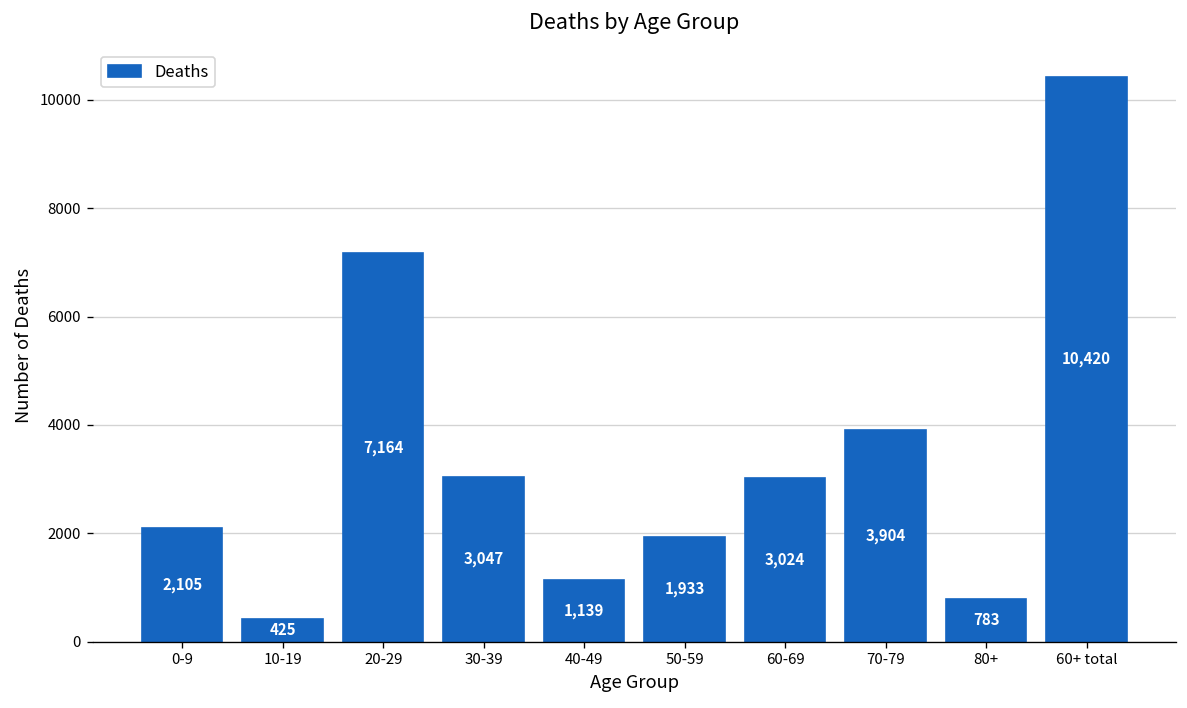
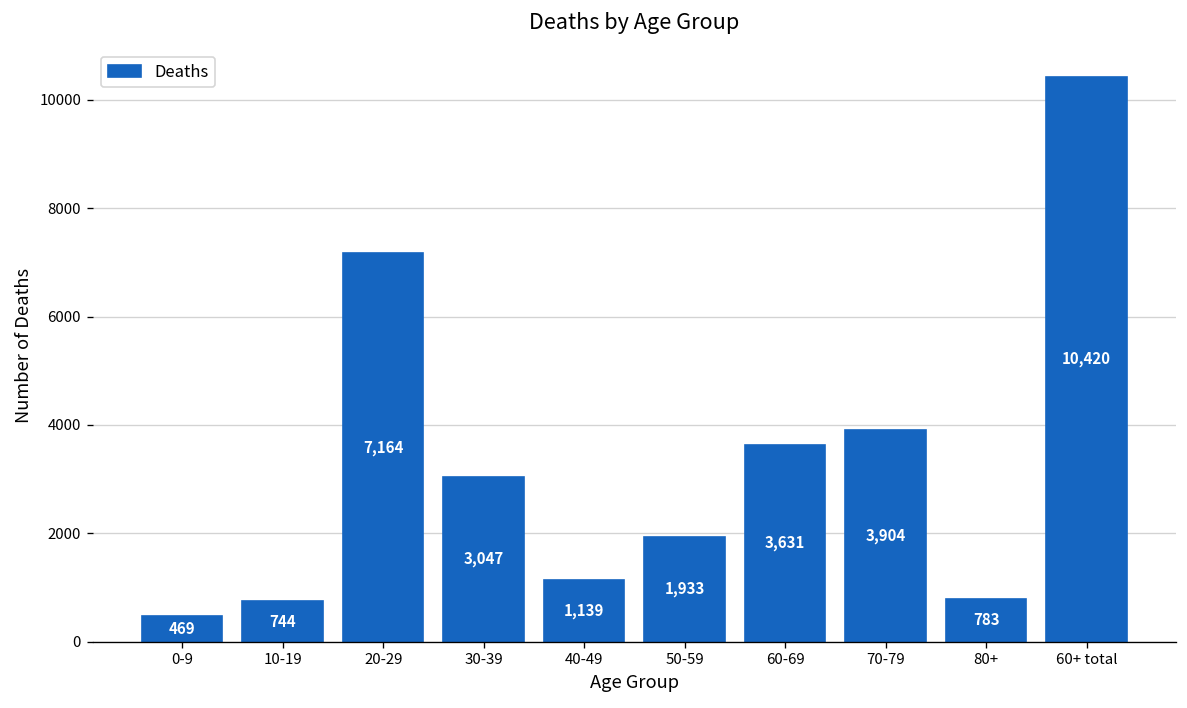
  {
-   "0-9": "2,105",
-   "10-19": "425",
+   "0-9": "469",
+   "10-19": "744",
    "20-29": "7,164",
    "30-39": "3,047",
    "40-49": "1,139",
    "50-59": "1,933",
-   "60-69": "3,024",
+   "60-69": "3,631",
    "70-79": "3,904",
    "80+": "783",
    "60+ total": "10,420"
  }
